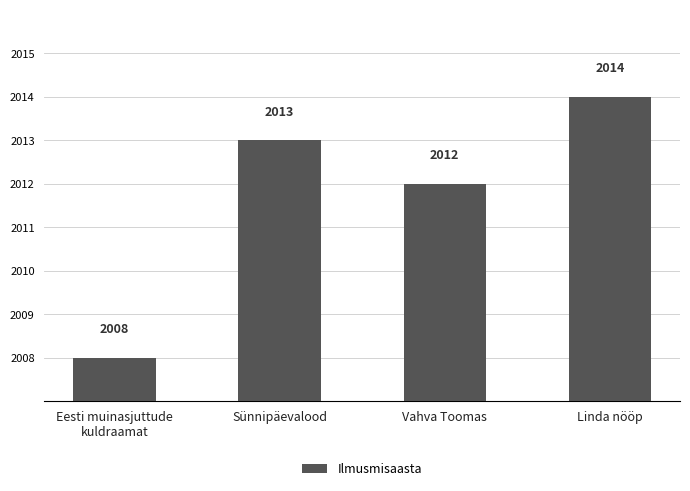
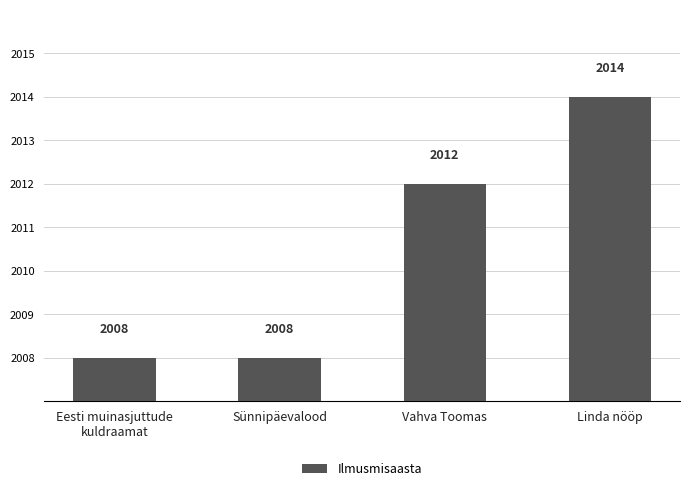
  {
    "Eesti muinasjuttude kuldraamat": 2008,
-   "Sünnipäevalood": 2013,
+   "Sünnipäevalood": 2008,
    "Vahva Toomas": 2012,
    "Linda nööp": 2014
  }
